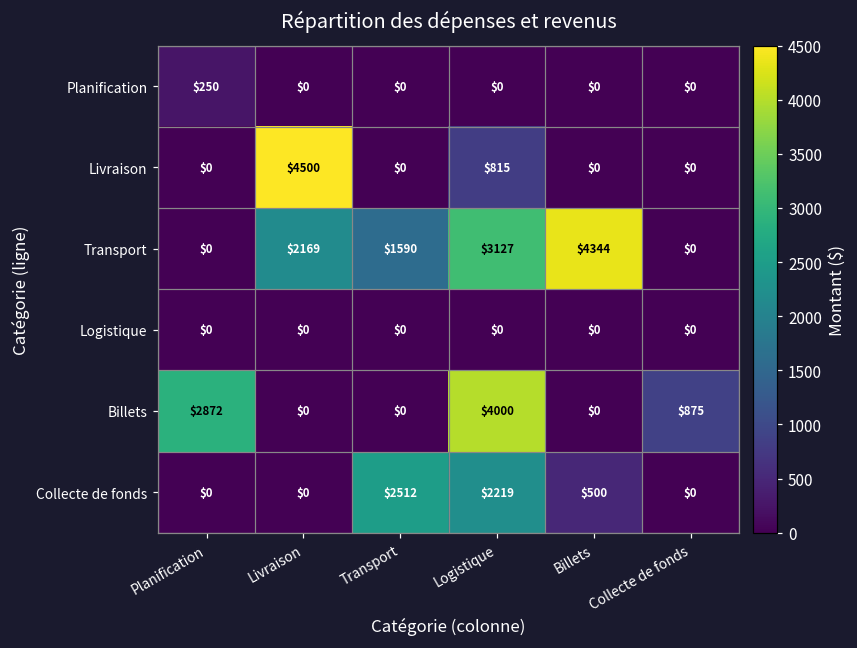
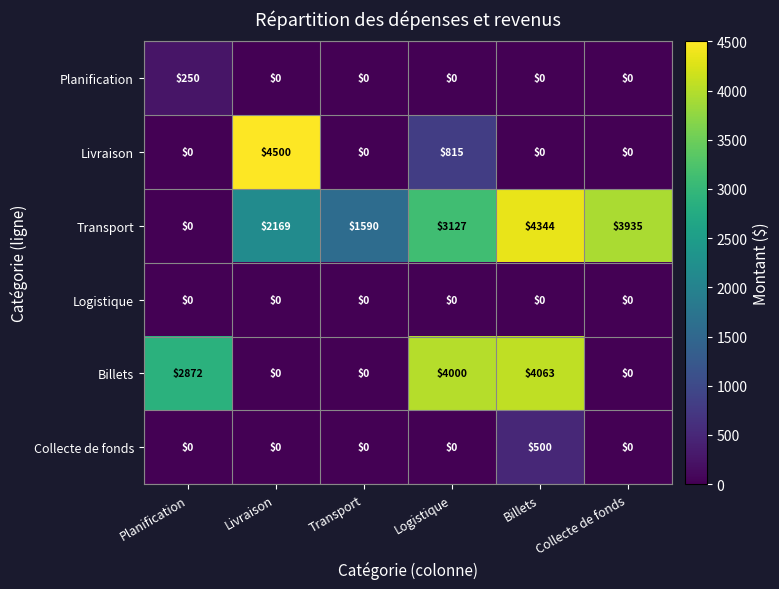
  {
    "Planification": {
      "Planification": "$250",
      "Livraison": "$0",
      "Transport": "$0",
      "Logistique": "$0",
      "Billets": "$0",
      "Collecte de fonds": "$0"
    },
    "Livraison": {
      "Planification": "$0",
      "Livraison": "$4500",
      "Transport": "$0",
      "Logistique": "$815",
      "Billets": "$0",
      "Collecte de fonds": "$0"
    },
    "Transport": {
      "Planification": "$0",
      "Livraison": "$2169",
      "Transport": "$1590",
      "Logistique": "$3127",
      "Billets": "$4344",
-     "Collecte de fonds": "$0"
+     "Collecte de fonds": "$3935"
    },
    "Logistique": {
      "Planification": "$0",
      "Livraison": "$0",
      "Transport": "$0",
      "Logistique": "$0",
      "Billets": "$0",
      "Collecte de fonds": "$0"
    },
    "Billets": {
      "Planification": "$2872",
      "Livraison": "$0",
      "Transport": "$0",
      "Logistique": "$4000",
-     "Billets": "$0",
-     "Collecte de fonds": "$875"
+     "Billets": "$4063",
+     "Collecte de fonds": "$0"
    },
    "Collecte de fonds": {
      "Planification": "$0",
      "Livraison": "$0",
-     "Transport": "$2512",
-     "Logistique": "$2219",
+     "Transport": "$0",
+     "Logistique": "$0",
      "Billets": "$500",
      "Collecte de fonds": "$0"
    }
  }
